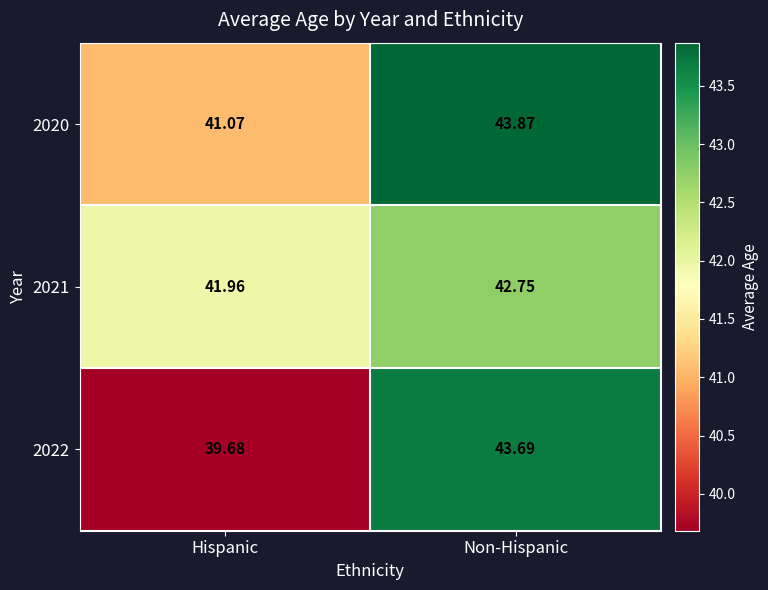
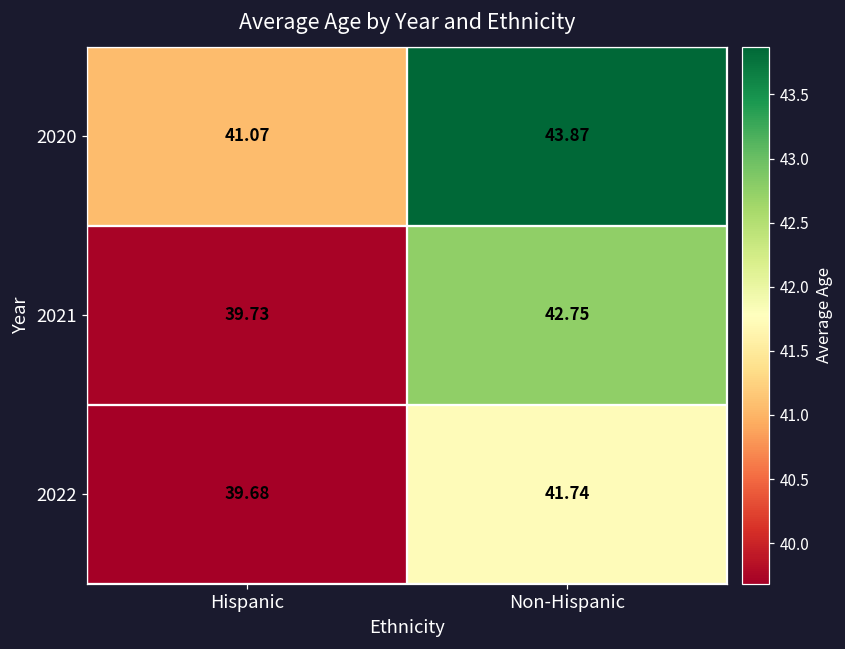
  {
    "2020": {
      "Hispanic": 41.07,
      "Non-Hispanic": 43.87
    },
    "2021": {
-     "Hispanic": 41.96,
+     "Hispanic": 39.73,
      "Non-Hispanic": 42.75
    },
    "2022": {
      "Hispanic": 39.68,
-     "Non-Hispanic": 43.69
+     "Non-Hispanic": 41.74
    }
  }
